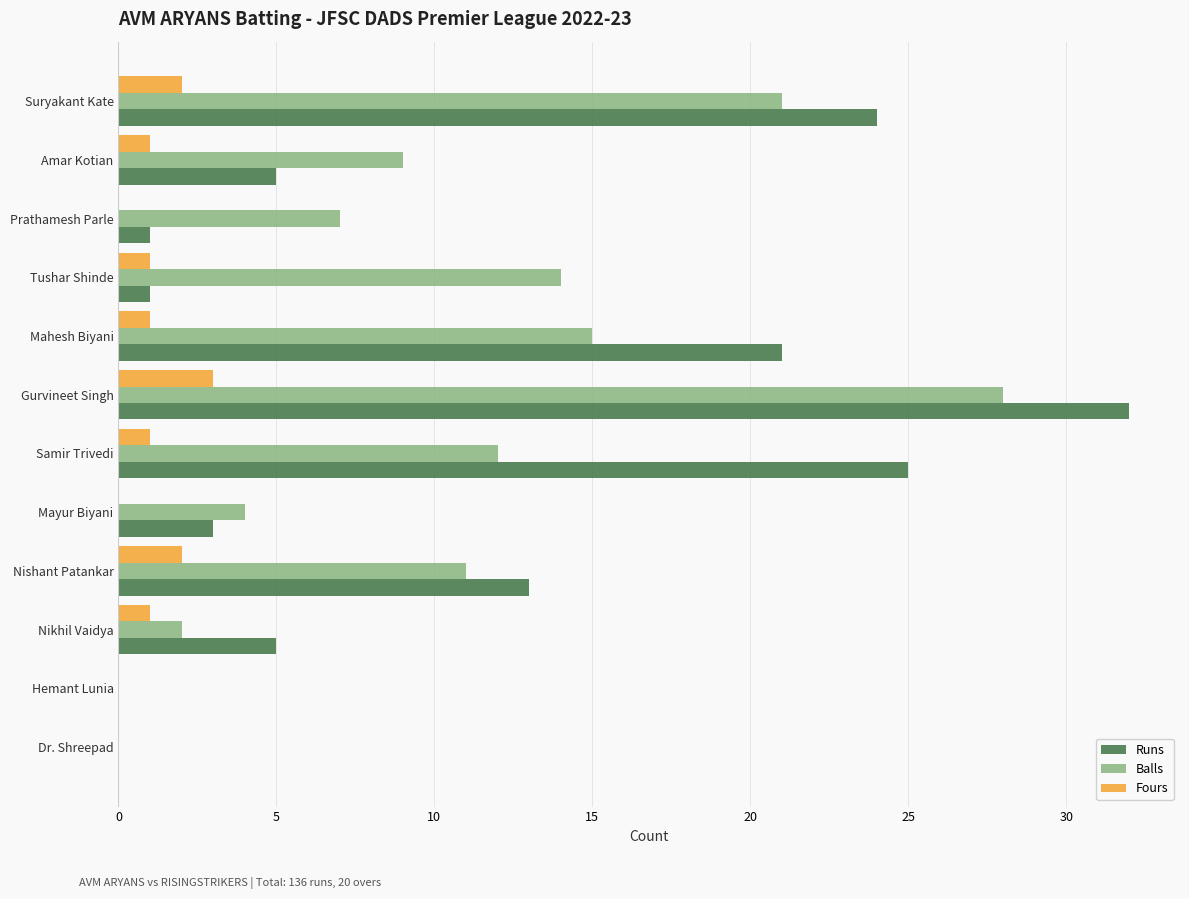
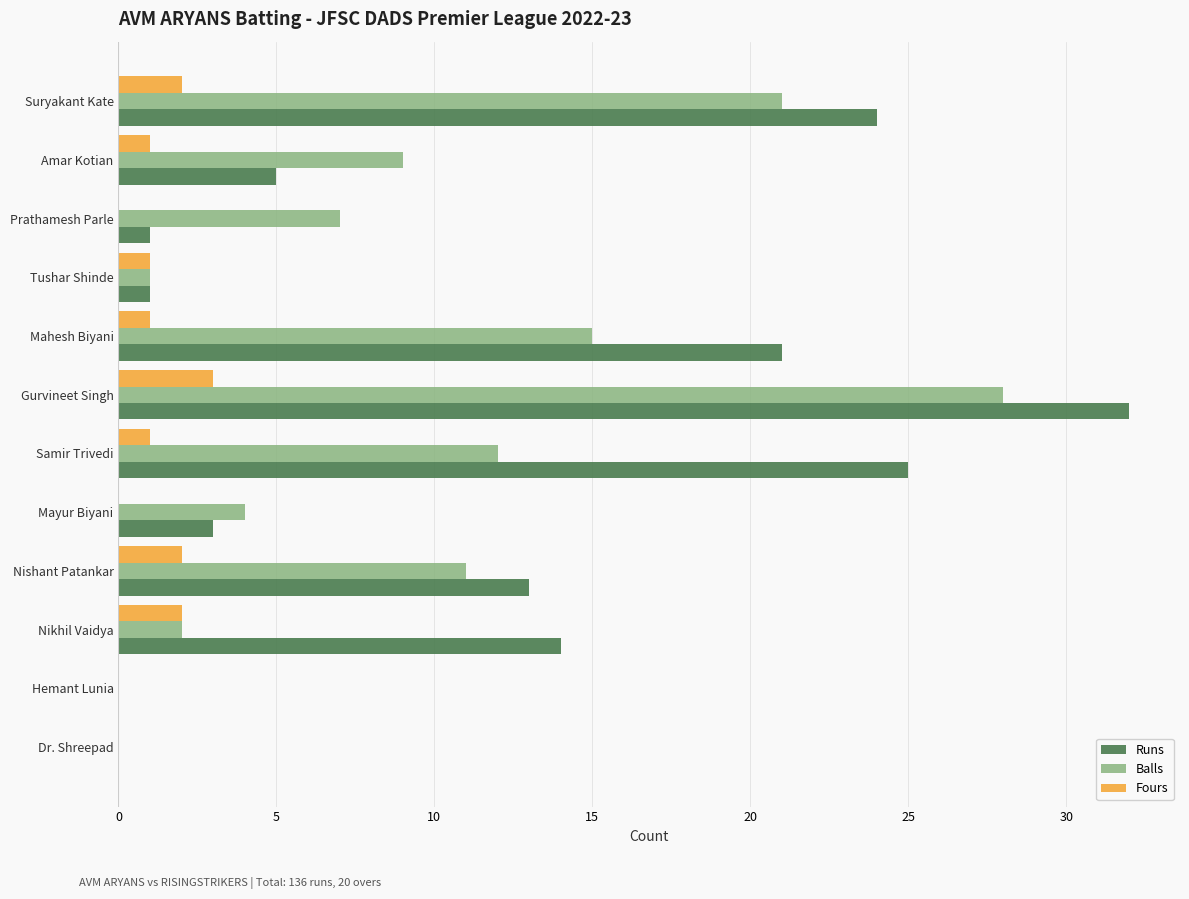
  {
    "Runs": {
      "Suryakant Kate": 24,
      "Amar Kotian": 5,
      "Prathamesh Parle": 1,
      "Tushar Shinde": 1,
      "Mahesh Biyani": 21,
      "Gurvineet Singh": 32,
      "Samir Trivedi": 25,
      "Mayur Biyani": 3,
      "Nishant Patankar": 13,
-     "Nikhil Vaidya": 5,
+     "Nikhil Vaidya": 14,
      "Hemant Lunia": 0,
      "Dr. Shreepad": 0
    },
    "Balls": {
      "Suryakant Kate": 21,
      "Amar Kotian": 9,
      "Prathamesh Parle": 7,
-     "Tushar Shinde": 14,
+     "Tushar Shinde": 1,
      "Mahesh Biyani": 15,
      "Gurvineet Singh": 28,
      "Samir Trivedi": 12,
      "Mayur Biyani": 4,
      "Nishant Patankar": 11,
      "Nikhil Vaidya": 2,
      "Hemant Lunia": 0,
      "Dr. Shreepad": 0
    },
    "Fours": {
      "Suryakant Kate": 2,
      "Amar Kotian": 1,
      "Prathamesh Parle": 0,
      "Tushar Shinde": 1,
      "Mahesh Biyani": 1,
      "Gurvineet Singh": 3,
      "Samir Trivedi": 1,
      "Mayur Biyani": 0,
      "Nishant Patankar": 2,
-     "Nikhil Vaidya": 1,
+     "Nikhil Vaidya": 2,
      "Hemant Lunia": 0,
      "Dr. Shreepad": 0
    }
  }
